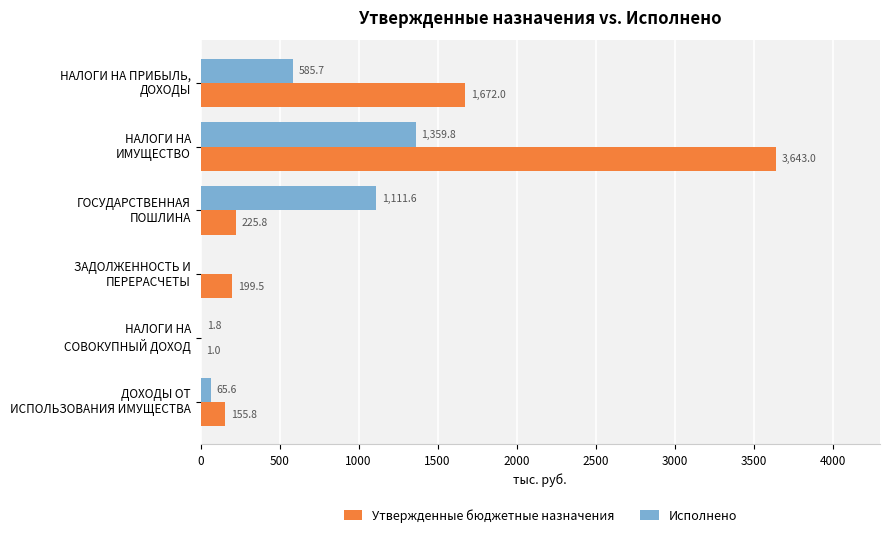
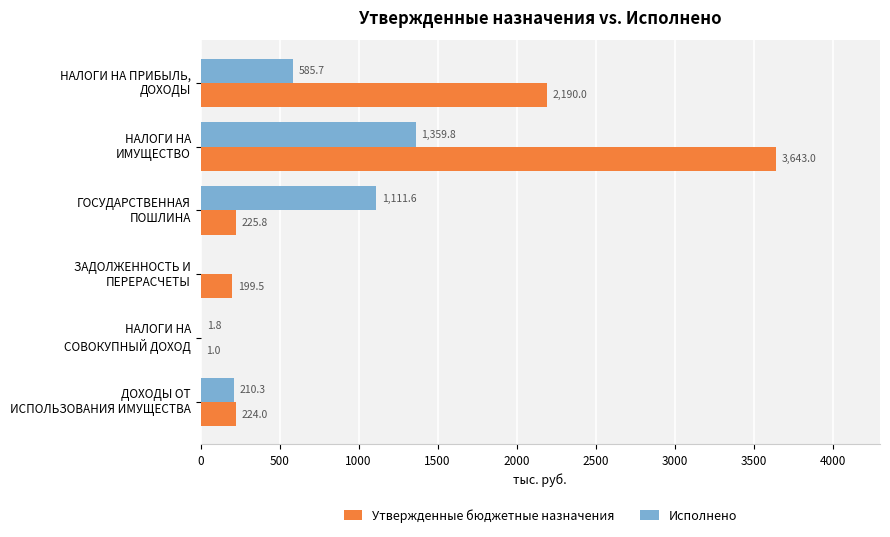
  {
    "Утвержденные бюджетные назначения": {
-     "НАЛОГИ НА ПРИБЫЛЬ, ДОХОДЫ": "1,672.0",
+     "НАЛОГИ НА ПРИБЫЛЬ, ДОХОДЫ": "2,190.0",
      "НАЛОГИ НА ИМУЩЕСТВО": "3,643.0",
      "ГОСУДАРСТВЕННАЯ ПОШЛИНА": "225.8",
      "ЗАДОЛЖЕННОСТЬ И ПЕРЕРАСЧЕТЫ": "199.5",
      "НАЛОГИ НА СОВОКУПНЫЙ ДОХОД": "1.0",
-     "ДОХОДЫ ОТ ИСПОЛЬЗОВАНИЯ ИМУЩЕСТВА": "155.8"
+     "ДОХОДЫ ОТ ИСПОЛЬЗОВАНИЯ ИМУЩЕСТВА": "224.0"
    },
    "Исполнено": {
      "НАЛОГИ НА ПРИБЫЛЬ, ДОХОДЫ": "585.7",
      "НАЛОГИ НА ИМУЩЕСТВО": "1,359.8",
      "ГОСУДАРСТВЕННАЯ ПОШЛИНА": "1,111.6",
      "НАЛОГИ НА СОВОКУПНЫЙ ДОХОД": "1.8",
-     "ДОХОДЫ ОТ ИСПОЛЬЗОВАНИЯ ИМУЩЕСТВА": "65.6"
+     "ДОХОДЫ ОТ ИСПОЛЬЗОВАНИЯ ИМУЩЕСТВА": "210.3"
    }
  }
